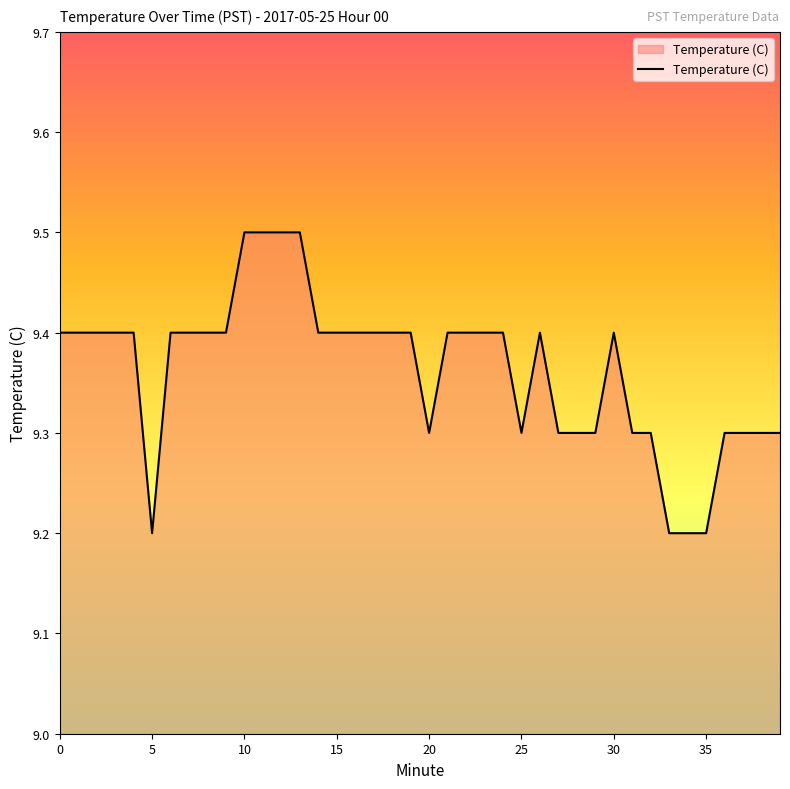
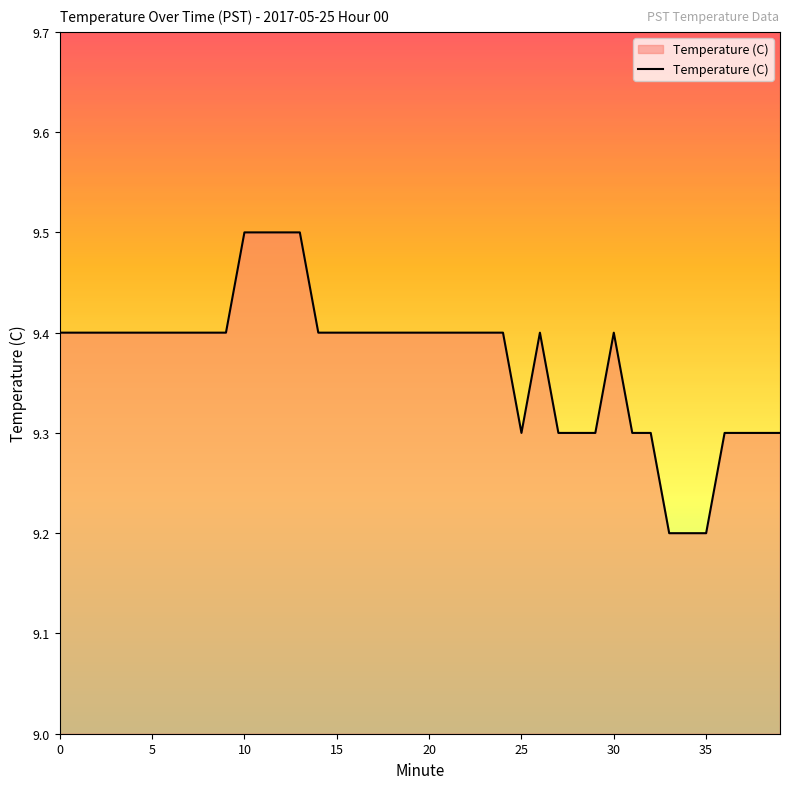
  {
    "0": 9.4,
-   "5": 9.2,
+   "5": 9.4,
    "10": 9.5,
    "15": 9.4,
-   "20": 9.3,
+   "20": 9.4,
    "25": 9.3,
    "30": 9.4,
    "35": 9.2
  }
